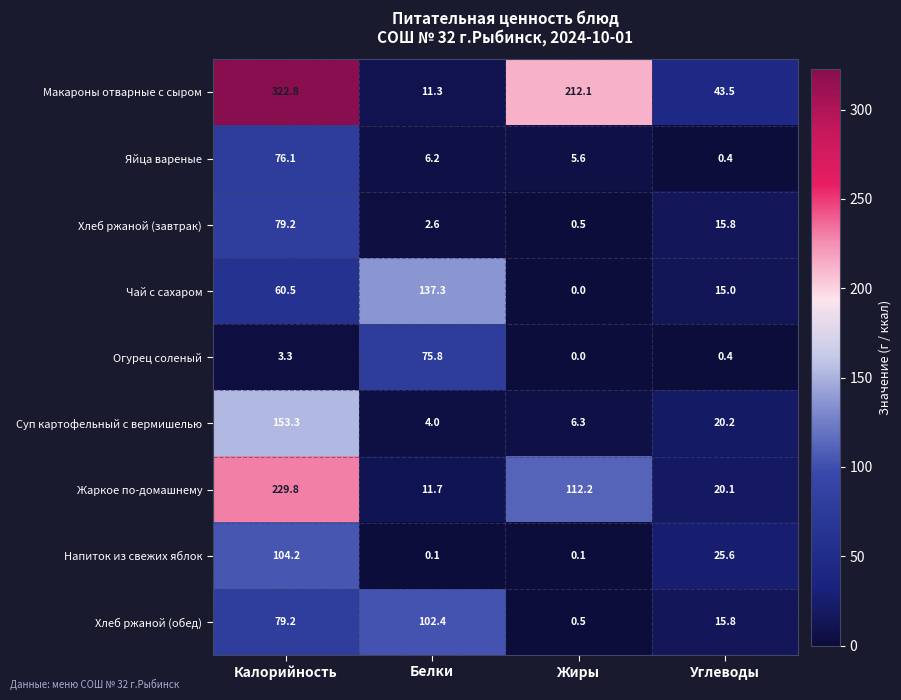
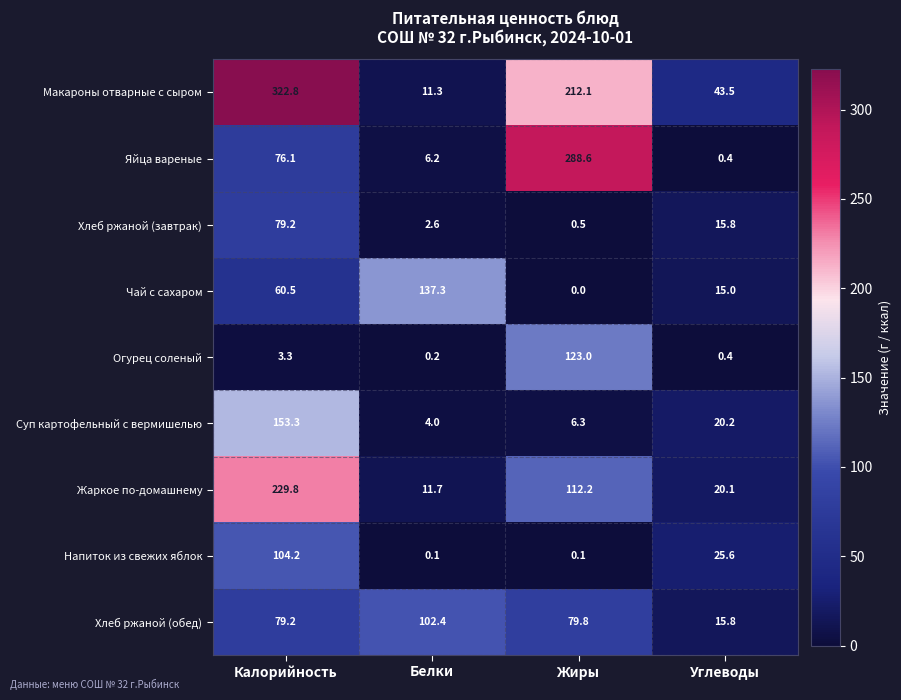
  {
    "Макароны отварные с сыром": {
      "Калорийность": 322.8,
      "Белки": 11.3,
      "Жиры": 212.1,
      "Углеводы": 43.5
    },
    "Яйца вареные": {
      "Калорийность": 76.1,
      "Белки": 6.2,
-     "Жиры": 5.6,
+     "Жиры": 288.6,
      "Углеводы": 0.4
    },
    "Хлеб ржаной (завтрак)": {
      "Калорийность": 79.2,
      "Белки": 2.6,
      "Жиры": 0.5,
      "Углеводы": 15.8
    },
    "Чай с сахаром": {
      "Калорийность": 60.5,
      "Белки": 137.3,
      "Жиры": 0.0,
      "Углеводы": 15.0
    },
    "Огурец соленый": {
      "Калорийность": 3.3,
-     "Белки": 75.8,
-     "Жиры": 0.0,
+     "Белки": 0.2,
+     "Жиры": 123.0,
      "Углеводы": 0.4
    },
    "Суп картофельный с вермишелью": {
      "Калорийность": 153.3,
      "Белки": 4.0,
      "Жиры": 6.3,
      "Углеводы": 20.2
    },
    "Жаркое по-домашнему": {
      "Калорийность": 229.8,
      "Белки": 11.7,
      "Жиры": 112.2,
      "Углеводы": 20.1
    },
    "Напиток из свежих яблок": {
      "Калорийность": 104.2,
      "Белки": 0.1,
      "Жиры": 0.1,
      "Углеводы": 25.6
    },
    "Хлеб ржаной (обед)": {
      "Калорийность": 79.2,
      "Белки": 102.4,
-     "Жиры": 0.5,
+     "Жиры": 79.8,
      "Углеводы": 15.8
    }
  }
